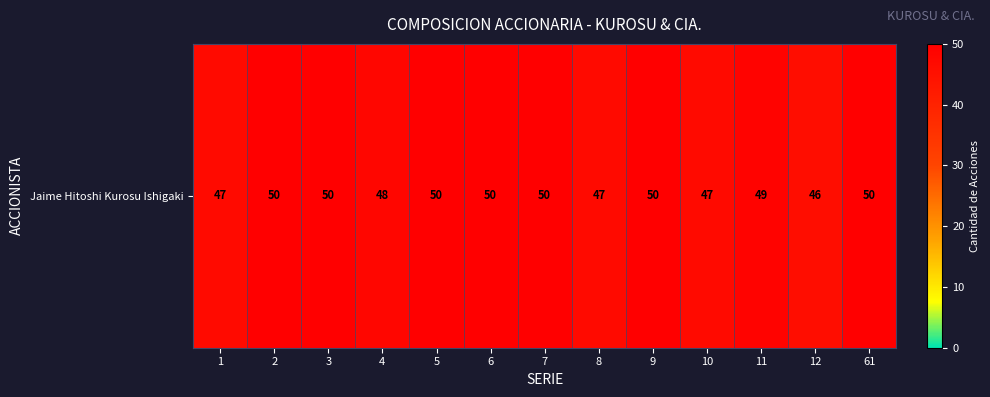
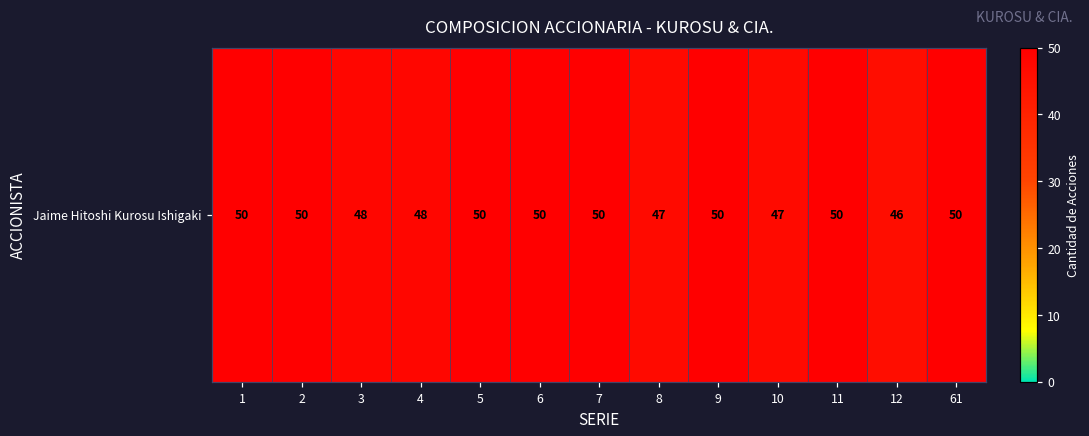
  {
    "Jaime Hitoshi Kurosu Ishigaki": {
-     "1": 47,
+     "1": 50,
      "2": 50,
-     "3": 50,
+     "3": 48,
      "4": 48,
      "5": 50,
      "6": 50,
      "7": 50,
      "8": 47,
      "9": 50,
      "10": 47,
-     "11": 49,
+     "11": 50,
      "12": 46,
      "61": 50
    }
  }
